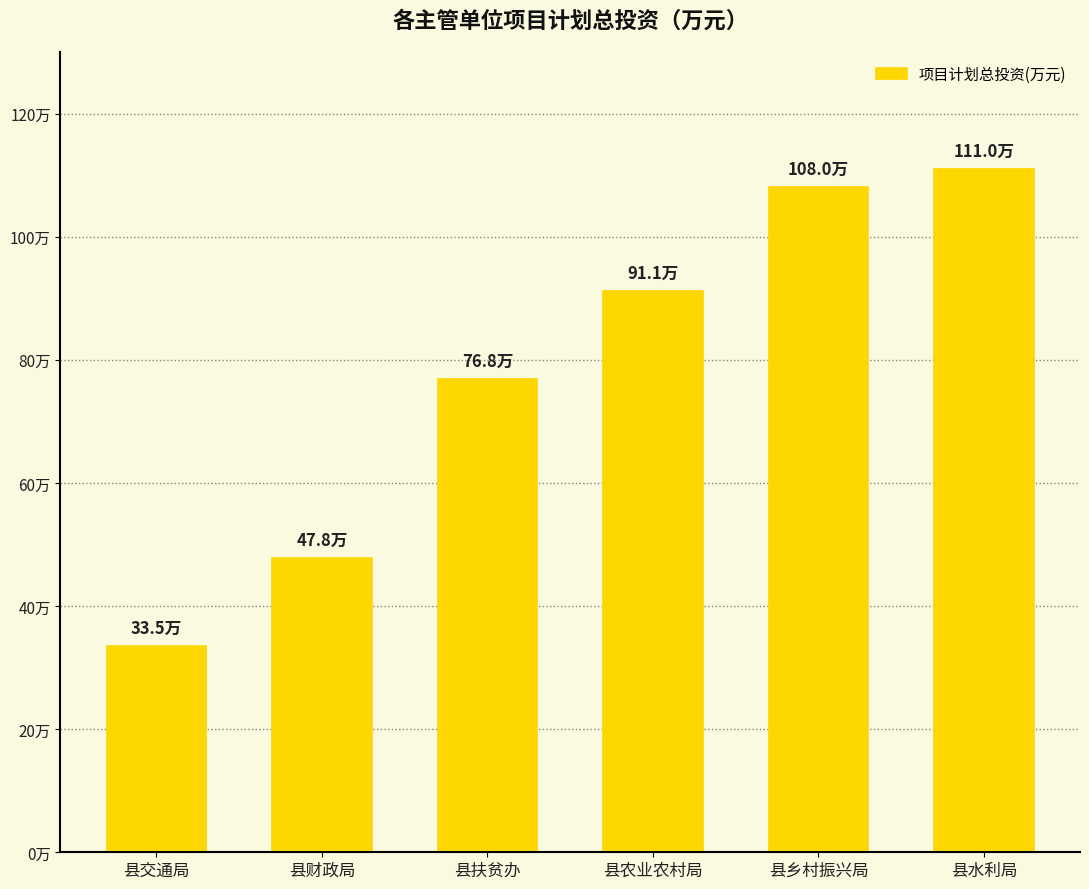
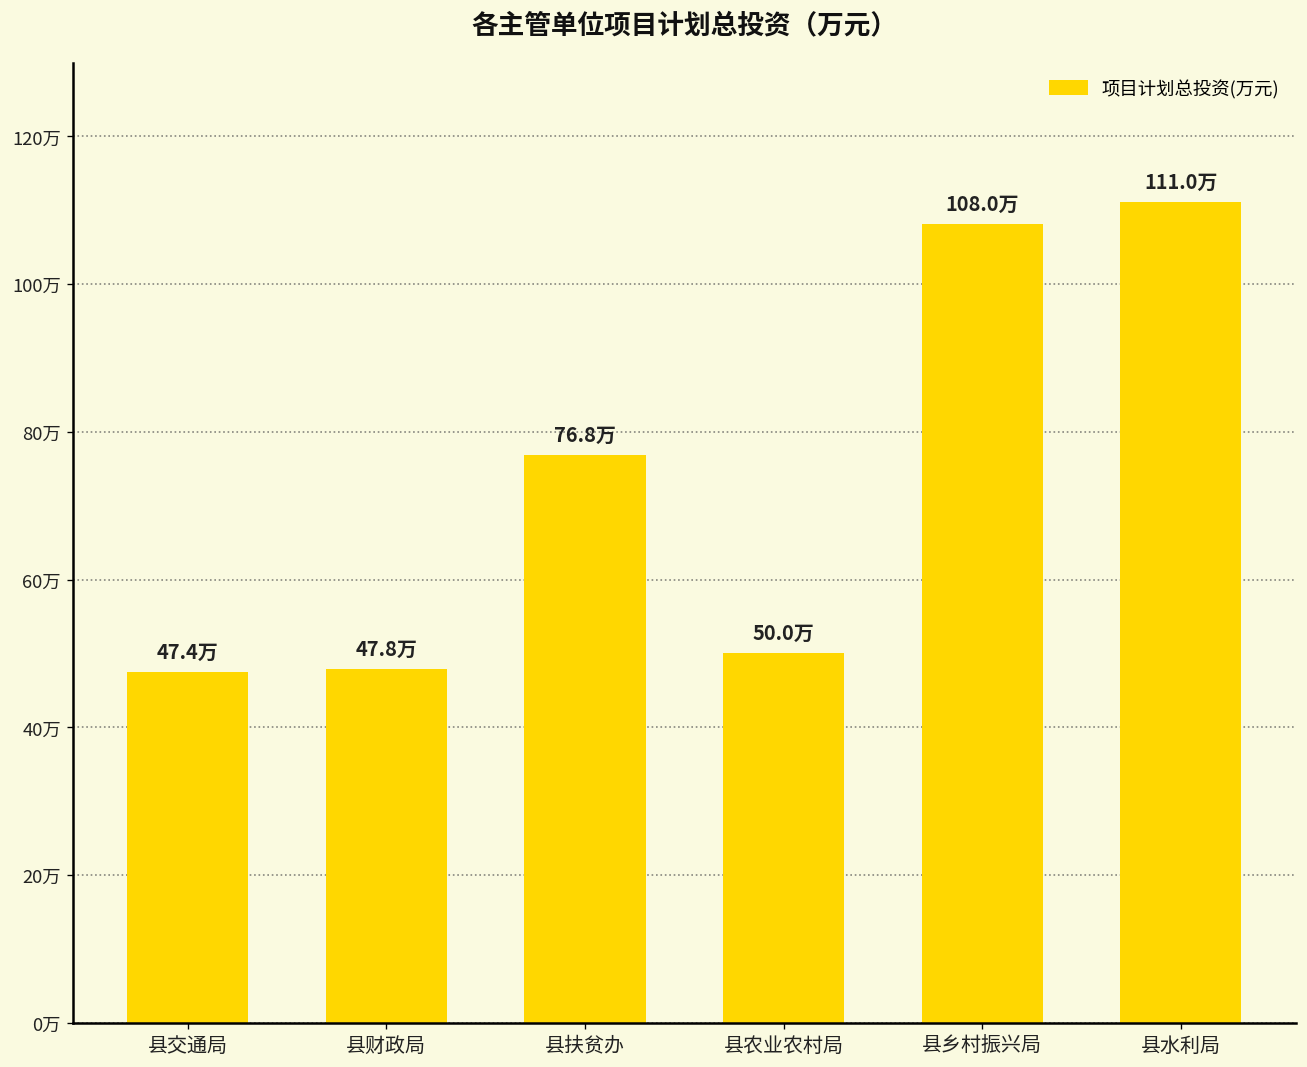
  {
-   "县交通局": "33.5万",
+   "县交通局": "47.4万",
    "县财政局": "47.8万",
    "县扶贫办": "76.8万",
-   "县农业农村局": "91.1万",
+   "县农业农村局": "50.0万",
    "县乡村振兴局": "108.0万",
    "县水利局": "111.0万"
  }
